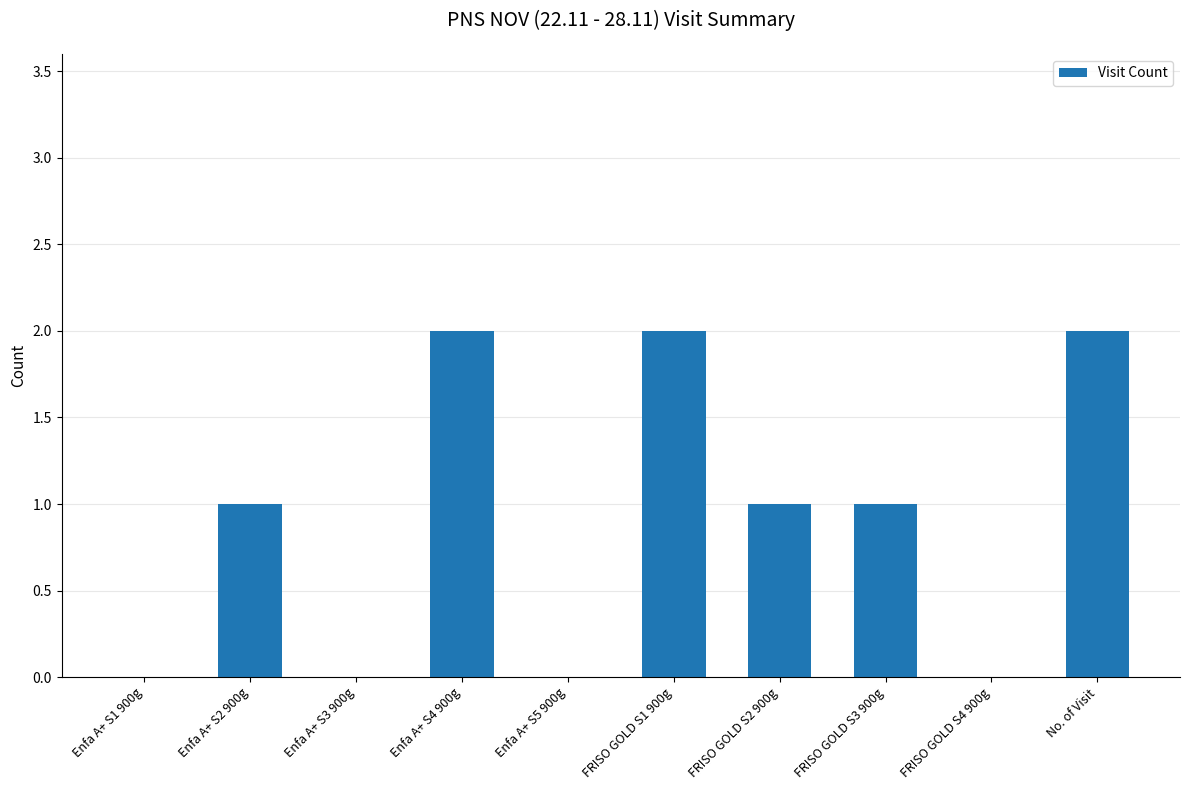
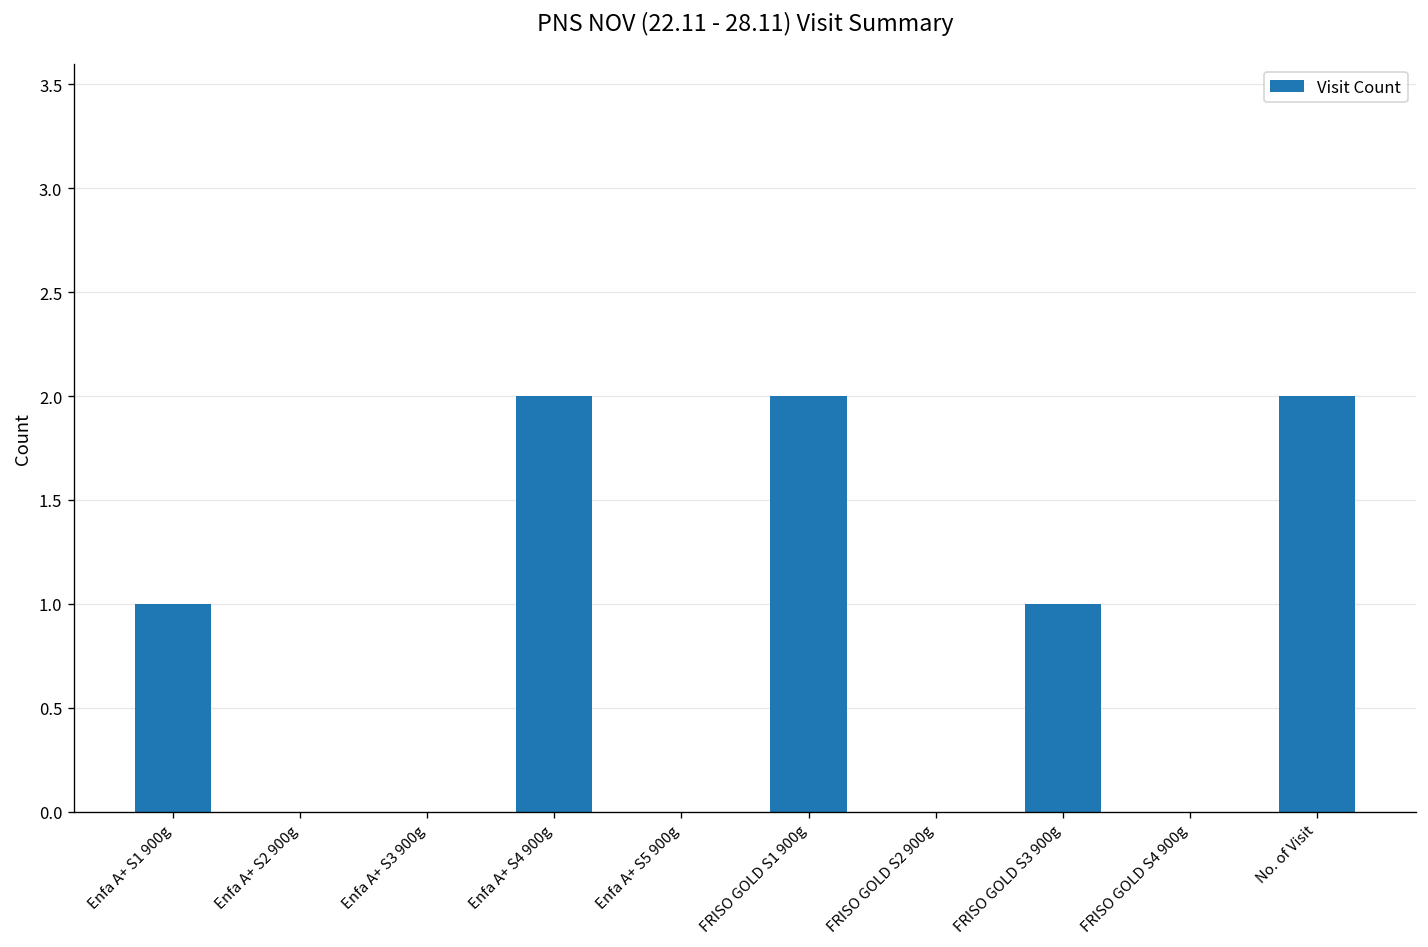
  {
-   "Enfa A+ S1 900g": 0,
-   "Enfa A+ S2 900g": 1,
+   "Enfa A+ S1 900g": 1,
+   "Enfa A+ S2 900g": 0,
    "Enfa A+ S3 900g": 0,
    "Enfa A+ S4 900g": 2,
    "Enfa A+ S5 900g": 0,
    "FRISO GOLD S1 900g": 2,
-   "FRISO GOLD S2 900g": 1,
+   "FRISO GOLD S2 900g": 0,
    "FRISO GOLD S3 900g": 1,
    "FRISO GOLD S4 900g": 0,
    "No. of Visit": 2
  }
